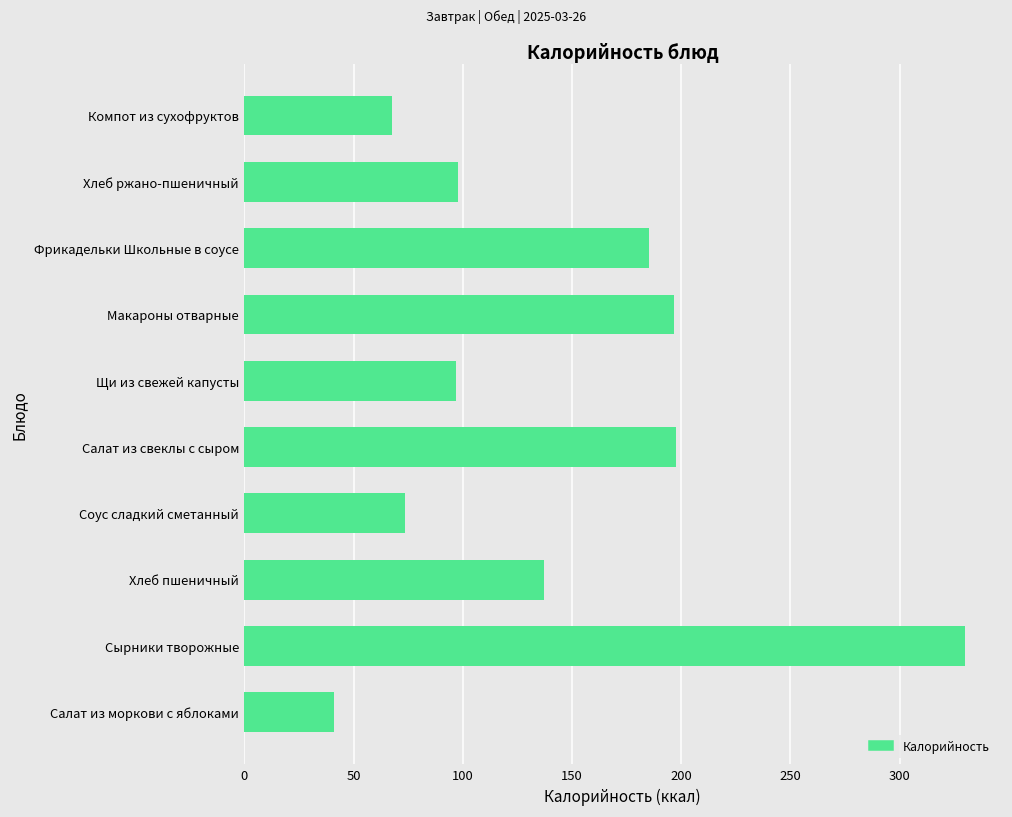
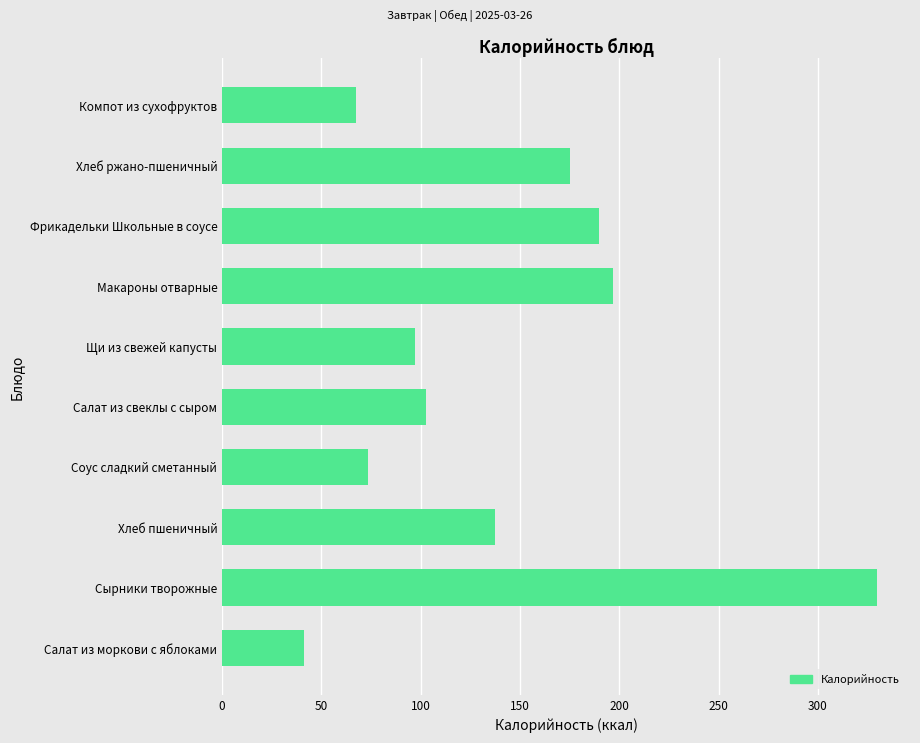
  {
    "Компот из сухофруктов": 68,
-   "Хлеб ржано-пшеничный": 98,
-   "Фрикадельки Школьные в соусе": 185,
+   "Хлеб ржано-пшеничный": 175,
+   "Фрикадельки Школьные в соусе": 190,
    "Макароны отварные": 197,
    "Щи из свежей капусты": 97,
-   "Салат из свеклы с сыром": 198,
+   "Салат из свеклы с сыром": 103,
    "Соус сладкий сметанный": 74,
    "Хлеб пшеничный": 137,
    "Сырники творожные": 330,
    "Салат из моркови с яблоками": 41
  }
